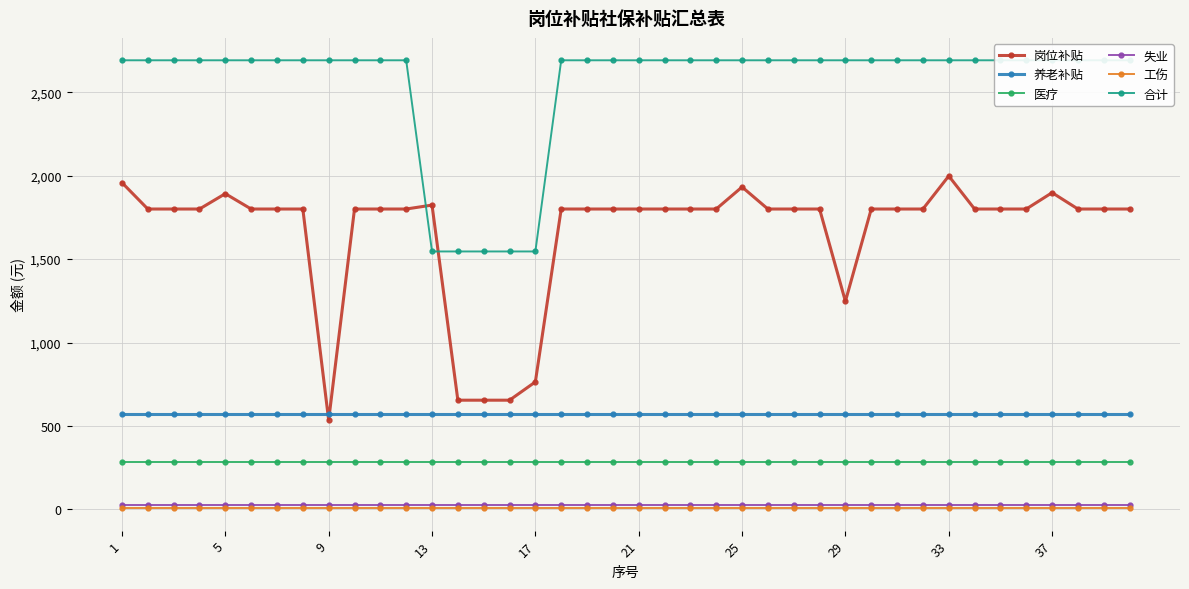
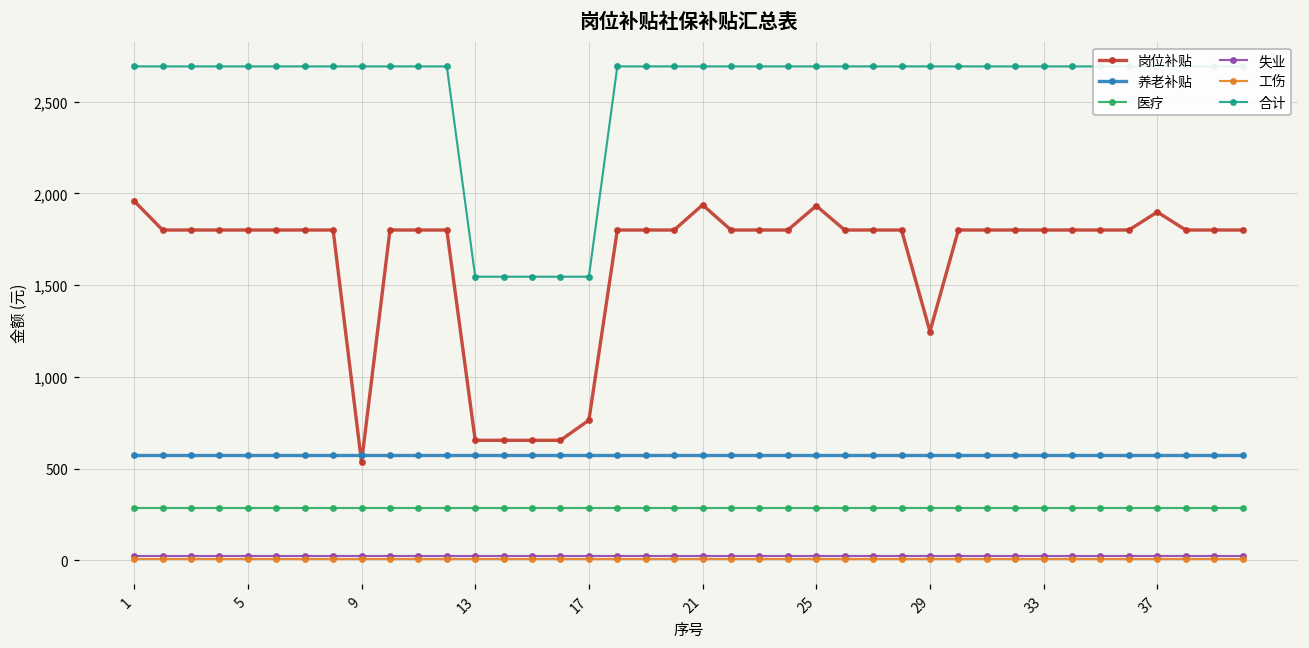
  {
    "岗位补贴": {
      "1": "1,960",
-     "5": "1,890",
+     "5": "1,800",
      "9": "540",
-     "13": "1,820",
+     "13": "650",
      "17": "760",
-     "21": "1,800",
+     "21": "1,940",
      "25": "1,930",
      "29": "1,250",
-     "33": "2,000",
+     "33": "1,800",
      "37": "1,900"
    },
    "养老补贴": {
      "1": "570",
      "5": "570",
      "9": "570",
      "13": "570",
      "17": "570",
      "21": "570",
      "25": "570",
      "29": "570",
      "33": "570",
      "37": "570"
    },
    "失业": {
      "1": "30",
      "5": "30",
      "9": "30",
      "13": "30",
      "17": "30",
      "21": "30",
      "25": "30",
      "29": "30",
      "33": "30",
      "37": "30"
    },
    "工伤": {
      "1": "10",
      "5": "10",
      "9": "10",
      "13": "10",
      "17": "10",
      "21": "10",
      "25": "10",
      "29": "10",
      "33": "10",
      "37": "10"
    }
  }
